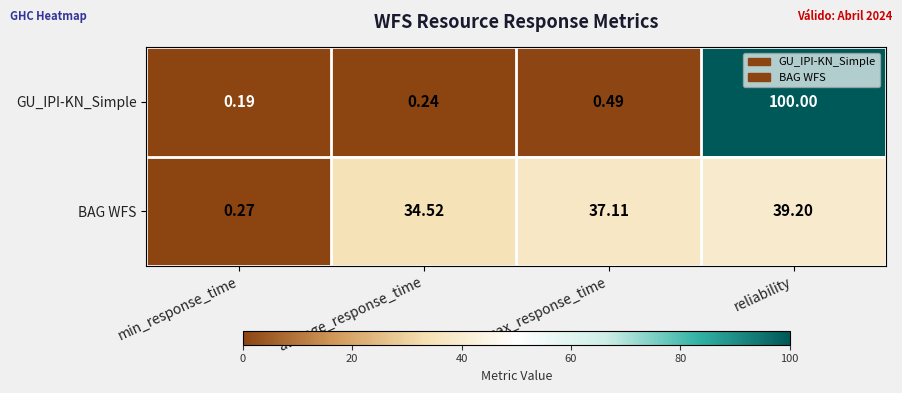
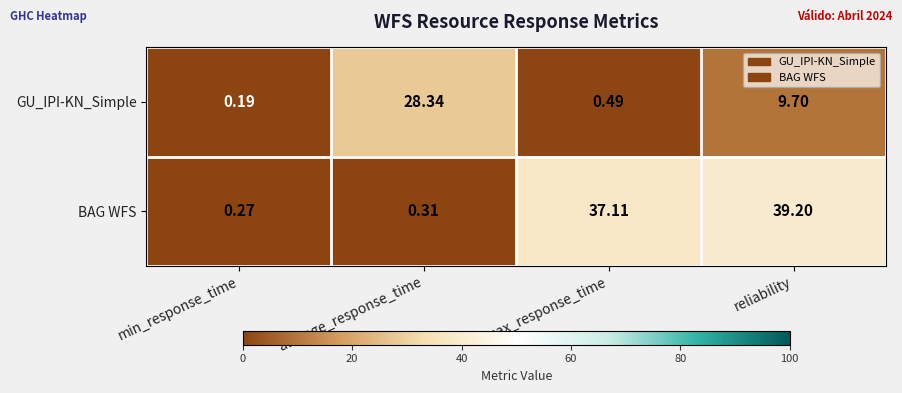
  {
    "GU_IPI-KN_Simple": {
      "min_response_time": 0.19,
-     "average_response_time": 0.24,
+     "average_response_time": 28.34,
      "max_response_time": 0.49,
-     "reliability": 100.00
+     "reliability": 9.70
    },
    "BAG WFS": {
      "min_response_time": 0.27,
-     "average_response_time": 34.52,
+     "average_response_time": 0.31,
      "max_response_time": 37.11,
      "reliability": 39.20
    }
  }
